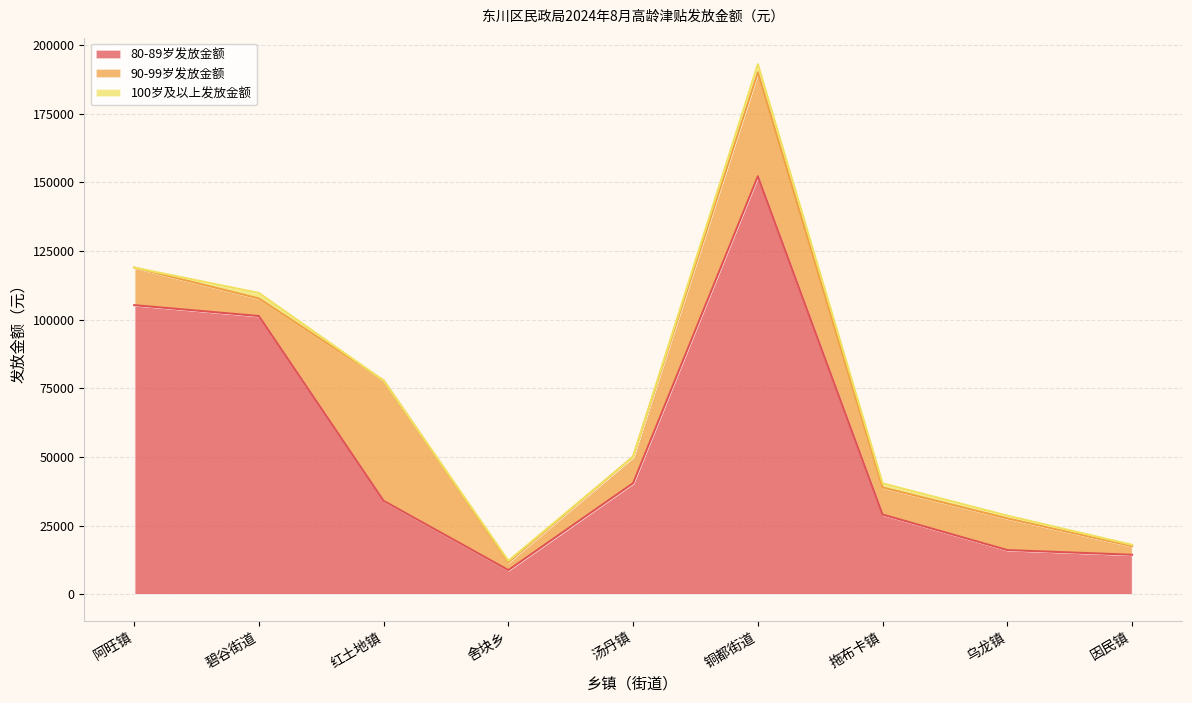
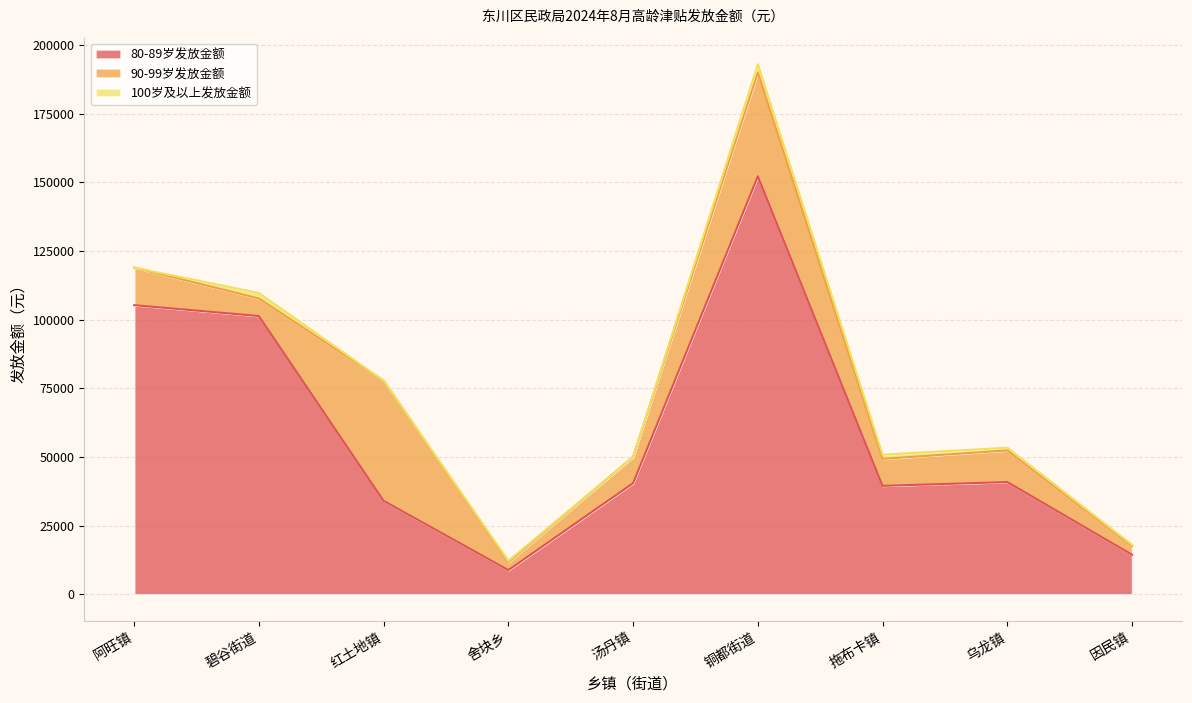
  {
    "80-89岁发放金额": {
      "阿旺镇": 105000,
      "碧谷街道": 101000,
      "红土地镇": 34000,
      "舍块乡": 9000,
      "汤丹镇": 40000,
      "铜都街道": 152000,
-     "拖布卡镇": 29000,
-     "乌龙镇": 16000,
+     "拖布卡镇": 39000,
+     "乌龙镇": 41000,
      "因民镇": 14000
    },
    "90-99岁发放金额": {
      "碧谷街道": 6000,
      "铜都街道": 38000,
      "拖布卡镇": 10000,
      "乌龙镇": 12000
    },
    "100岁及以上发放金额": {
      "碧谷街道": 2000,
      "铜都街道": 3000,
      "拖布卡镇": 2000,
      "乌龙镇": 1000
    }
  }
